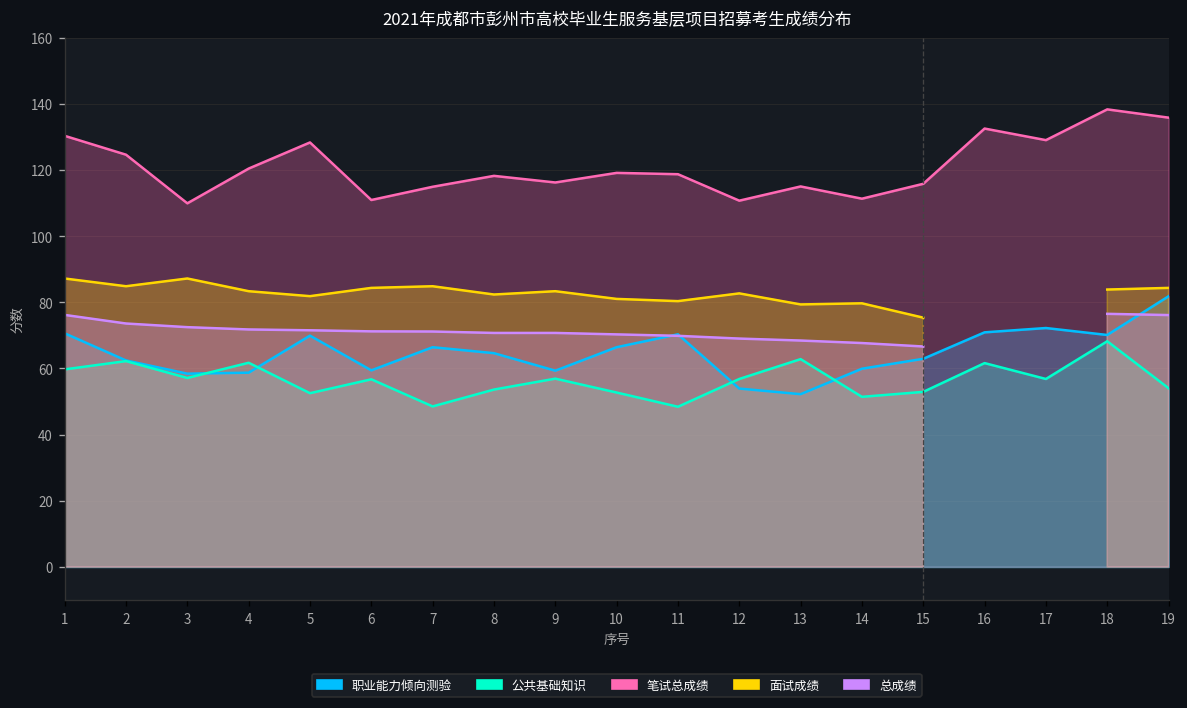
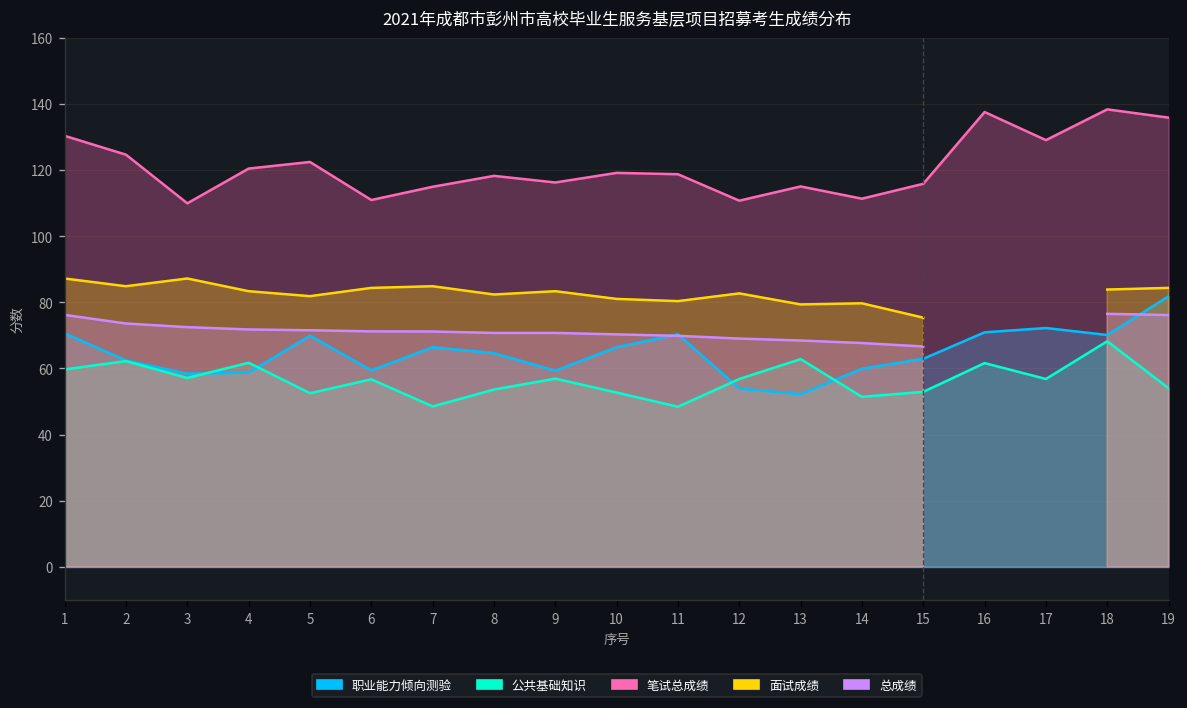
  {
    "笔试总成绩": {
      "1": 130,
      "2": 125,
      "3": 110,
      "4": 120,
-     "5": 128,
+     "5": 122,
      "6": 111,
      "7": 115,
      "8": 118,
      "9": 116,
      "10": 119,
      "11": 119,
      "12": 111,
      "13": 115,
      "14": 111,
      "15": 116,
-     "16": 133,
+     "16": 138,
      "17": 129,
      "18": 138,
      "19": 136
    }
  }
